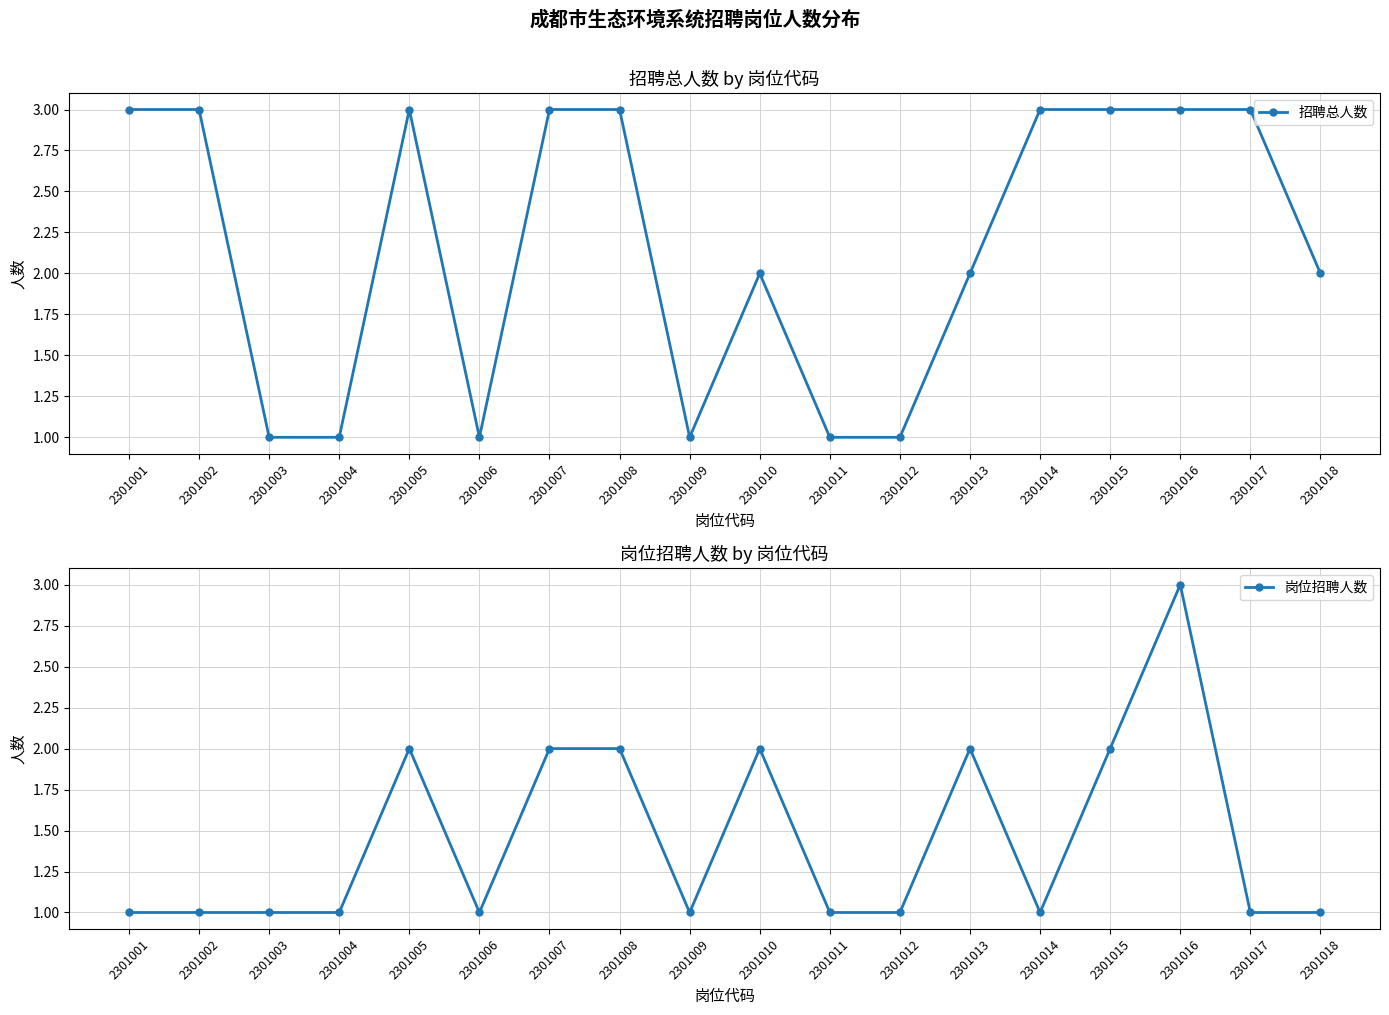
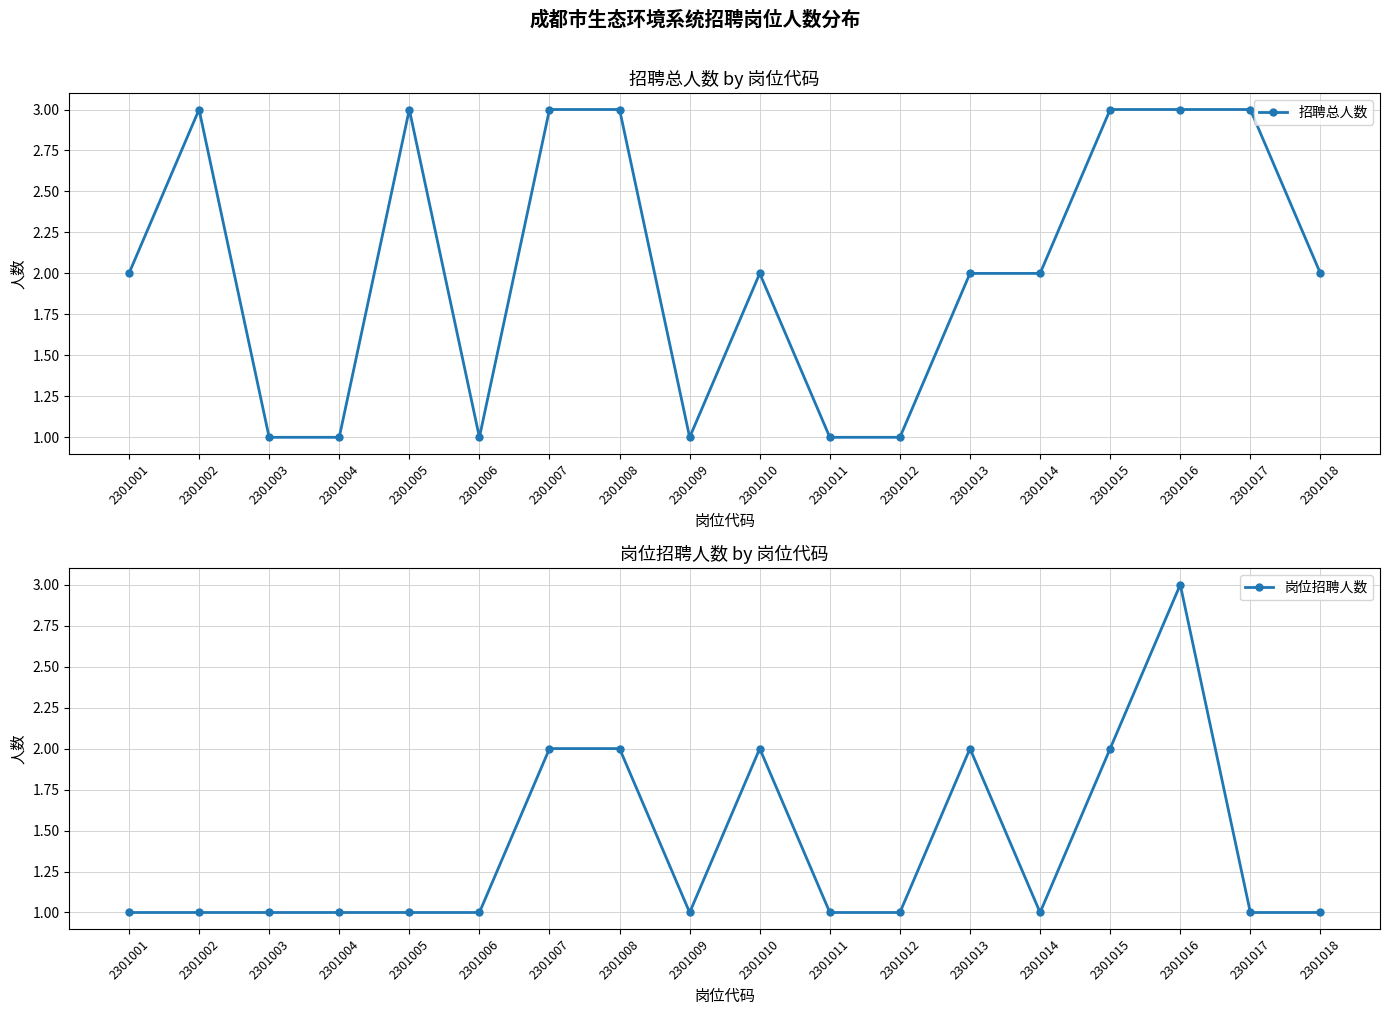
  {
    "招聘总人数 by 岗位代码": {
-     "2301001": 3,
+     "2301001": 2,
      "2301002": 3,
      "2301003": 1,
      "2301004": 1,
      "2301005": 3,
      "2301006": 1,
      "2301007": 3,
      "2301008": 3,
      "2301009": 1,
      "2301010": 2,
      "2301011": 1,
      "2301012": 1,
      "2301013": 2,
-     "2301014": 3,
+     "2301014": 2,
      "2301015": 3,
      "2301016": 3,
      "2301017": 3,
      "2301018": 2
    },
    "岗位招聘人数 by 岗位代码": {
      "2301001": 1,
      "2301002": 1,
      "2301003": 1,
      "2301004": 1,
-     "2301005": 2,
+     "2301005": 1,
      "2301006": 1,
      "2301007": 2,
      "2301008": 2,
      "2301009": 1,
      "2301010": 2,
      "2301011": 1,
      "2301012": 1,
      "2301013": 2,
      "2301014": 1,
      "2301015": 2,
      "2301016": 3,
      "2301017": 1,
      "2301018": 1
    }
  }
